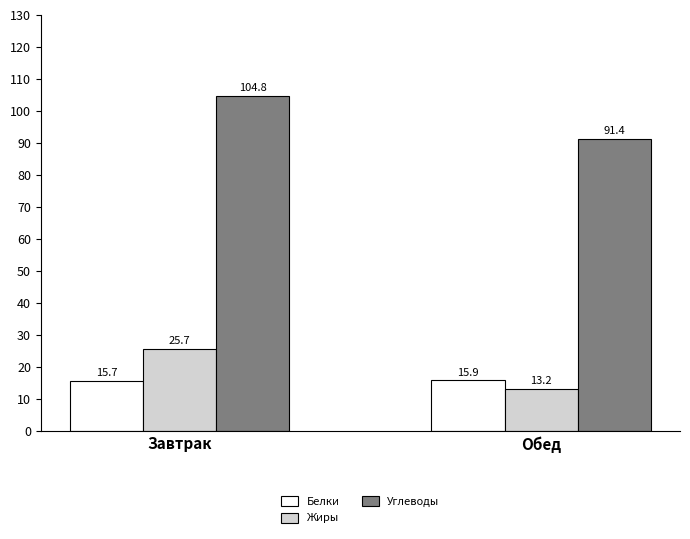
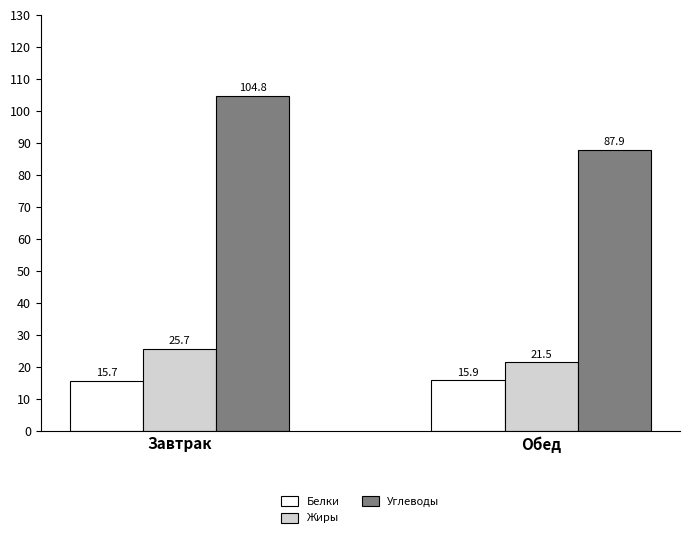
  {
    "Белки": {
      "Завтрак": 15.7,
      "Обед": 15.9
    },
    "Жиры": {
      "Завтрак": 25.7,
-     "Обед": 13.2
+     "Обед": 21.5
    },
    "Углеводы": {
      "Завтрак": 104.8,
-     "Обед": 91.4
+     "Обед": 87.9
    }
  }
